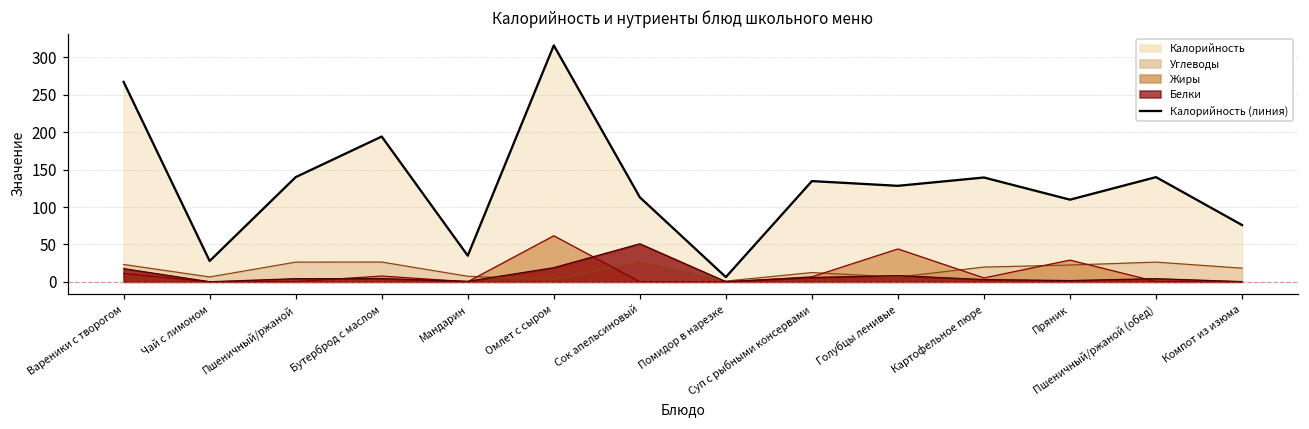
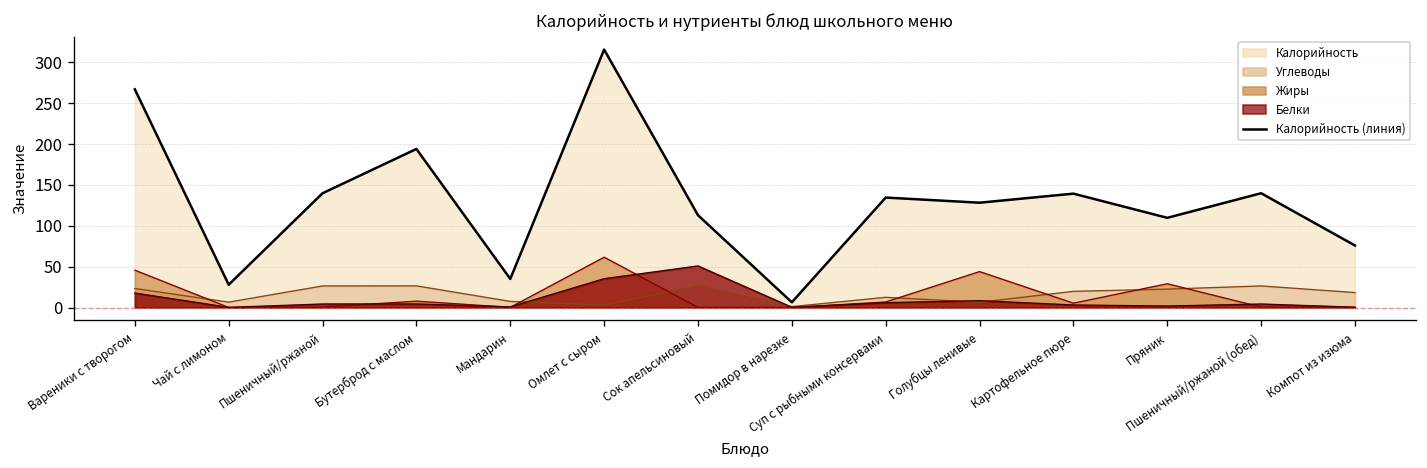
  {
    "Жиры": {
-     "Вареники с творогом": 10,
+     "Вареники с творогом": 50,
      "Пшеничный/ржаной": 0,
      "Омлет с сыром": 60,
      "Сок апельсиновый": 0,
      "Голубцы ленивые": 40,
      "Пряник": 30,
      "Пшеничный/ржаной (обед)": 0
    },
    "Белки": {
      "Вареники с творогом": 20,
      "Пшеничный/ржаной": 0,
-     "Омлет с сыром": 20,
+     "Омлет с сыром": 40,
      "Сок апельсиновый": 50,
      "Пряник": 0,
      "Пшеничный/ржаной (обед)": 0
    }
  }
